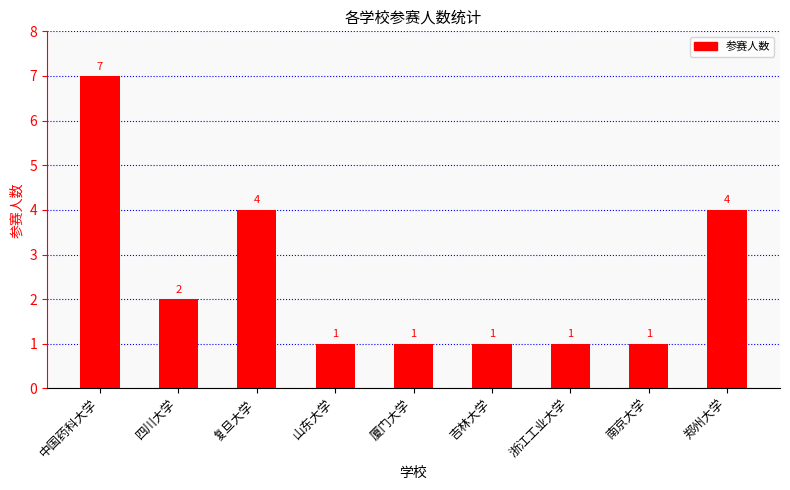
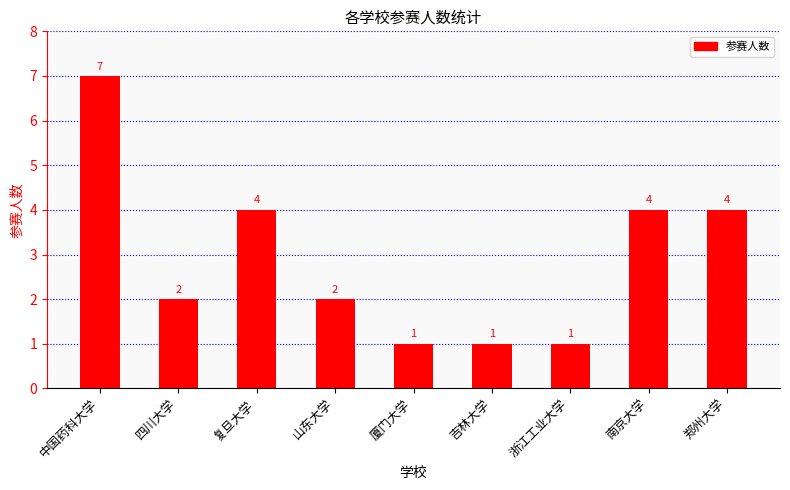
  {
    "中国药科大学": 7,
    "四川大学": 2,
    "复旦大学": 4,
-   "山东大学": 1,
+   "山东大学": 2,
    "厦门大学": 1,
    "吉林大学": 1,
    "浙江工业大学": 1,
-   "南京大学": 1,
+   "南京大学": 4,
    "郑州大学": 4
  }
